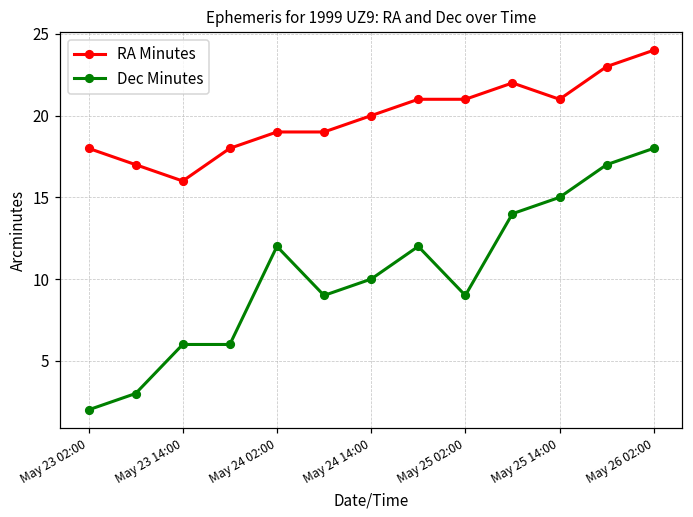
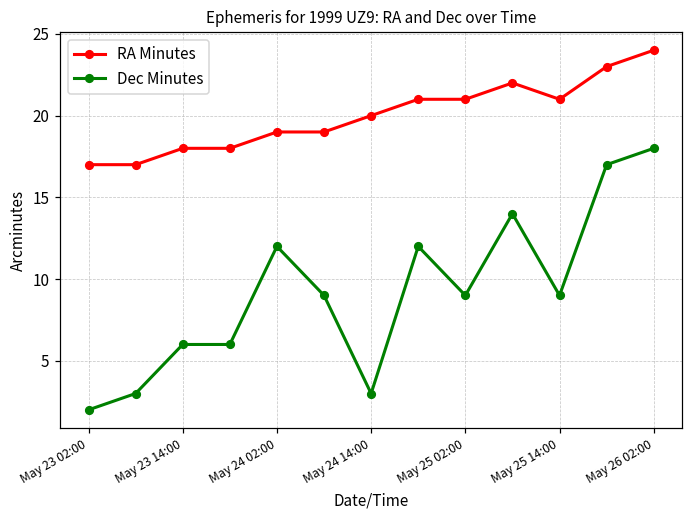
  {
    "RA Minutes": {
-     "May 23 02:00": 18,
-     "May 23 14:00": 16,
+     "May 23 02:00": 17,
+     "May 23 14:00": 18,
      "May 24 02:00": 19,
      "May 24 14:00": 20,
      "May 25 02:00": 21,
      "May 25 14:00": 21,
      "May 26 02:00": 24
    },
    "Dec Minutes": {
      "May 23 02:00": 2,
      "May 23 14:00": 6,
      "May 24 02:00": 12,
-     "May 24 14:00": 10,
+     "May 24 14:00": 3,
      "May 25 02:00": 9,
-     "May 25 14:00": 15,
+     "May 25 14:00": 9,
      "May 26 02:00": 18
    }
  }
